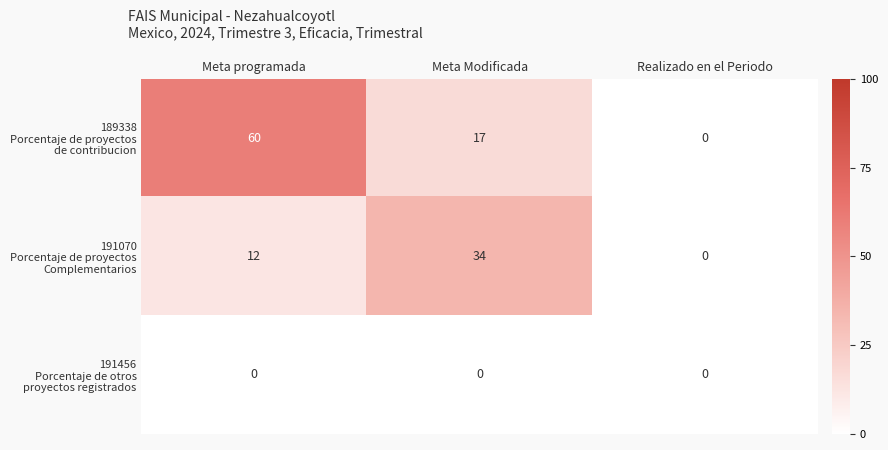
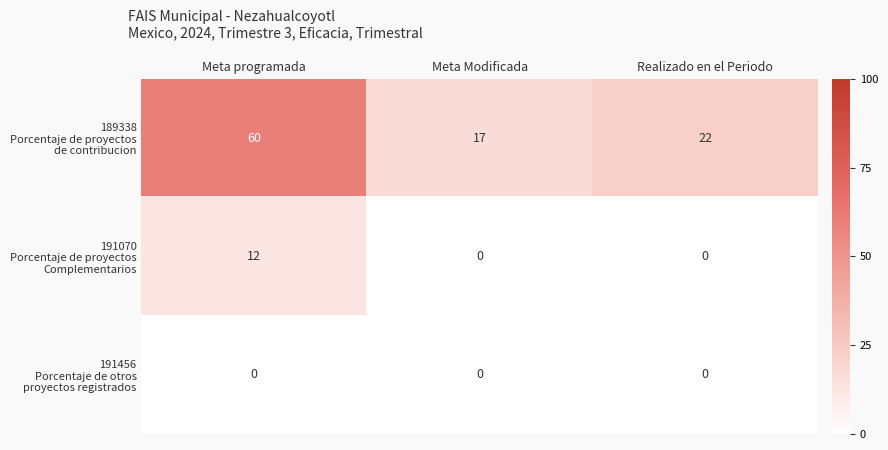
  {
    "189338 Porcentaje de proyectos de contribucion": {
      "Meta programada": 60,
      "Meta Modificada": 17,
-     "Realizado en el Periodo": 0
+     "Realizado en el Periodo": 22
    },
    "191070 Porcentaje de proyectos Complementarios": {
      "Meta programada": 12,
-     "Meta Modificada": 34,
+     "Meta Modificada": 0,
      "Realizado en el Periodo": 0
    },
    "191456 Porcentaje de otros proyectos registrados": {
      "Meta programada": 0,
      "Meta Modificada": 0,
      "Realizado en el Periodo": 0
    }
  }
